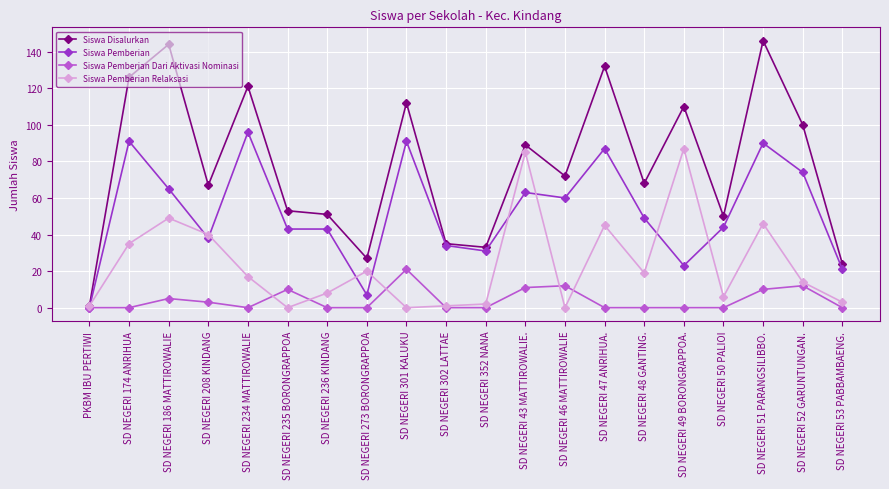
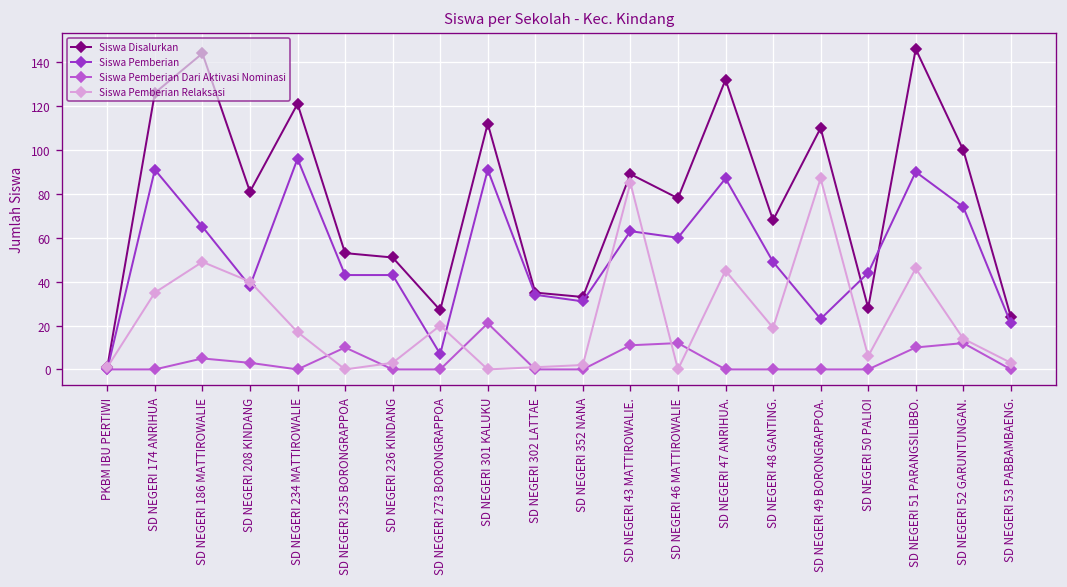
  {
    "Siswa Disalurkan": {
-     "SD NEGERI 208 KINDANG": 67,
+     "SD NEGERI 208 KINDANG": 81,
      "SD NEGERI 234 MATTIROWALIE": 121,
      "SD NEGERI 235 BORONGRAPPOA": 53,
      "SD NEGERI 236 KINDANG": 51,
      "SD NEGERI 273 BORONGRAPPOA": 27,
      "SD NEGERI 301 KALUKU": 112,
      "SD NEGERI 352 NANA": 33,
      "SD NEGERI 43 MATTIROWALIE.": 89,
-     "SD NEGERI 46 MATTIROWALIE": 72,
+     "SD NEGERI 46 MATTIROWALIE": 78,
      "SD NEGERI 47 ANRIHUA.": 132,
      "SD NEGERI 48 GANTING.": 68,
      "SD NEGERI 49 BORONGRAPPOA.": 110,
-     "SD NEGERI 50 PALIOI": 50,
+     "SD NEGERI 50 PALIOI": 28,
      "SD NEGERI 51 PARANGSILIBBO.": 146,
      "SD NEGERI 52 GARUNTUNGAN.": 100,
      "SD NEGERI 53 PABBAMBAENG.": 24
    },
    "Siswa Pemberian Relaksasi": {
      "SD NEGERI 174 ANRIHUA": 35,
      "SD NEGERI 186 MATTIROWALIE": 49,
      "SD NEGERI 208 KINDANG": 40,
      "SD NEGERI 234 MATTIROWALIE": 17,
      "SD NEGERI 235 BORONGRAPPOA": 0,
-     "SD NEGERI 236 KINDANG": 8,
+     "SD NEGERI 236 KINDANG": 3,
      "SD NEGERI 273 BORONGRAPPOA": 20,
      "SD NEGERI 301 KALUKU": 0,
      "SD NEGERI 352 NANA": 2,
      "SD NEGERI 43 MATTIROWALIE.": 85,
      "SD NEGERI 46 MATTIROWALIE": 0,
      "SD NEGERI 47 ANRIHUA.": 45,
      "SD NEGERI 48 GANTING.": 19,
      "SD NEGERI 49 BORONGRAPPOA.": 87,
      "SD NEGERI 50 PALIOI": 6,
      "SD NEGERI 51 PARANGSILIBBO.": 46,
      "SD NEGERI 52 GARUNTUNGAN.": 14,
      "SD NEGERI 53 PABBAMBAENG.": 3
    }
  }
